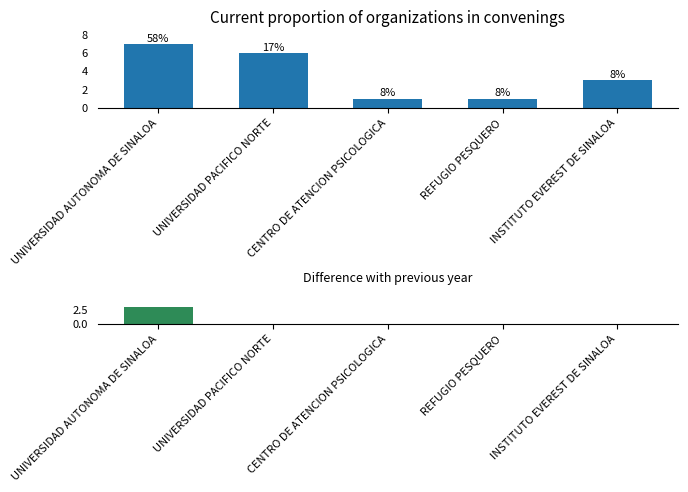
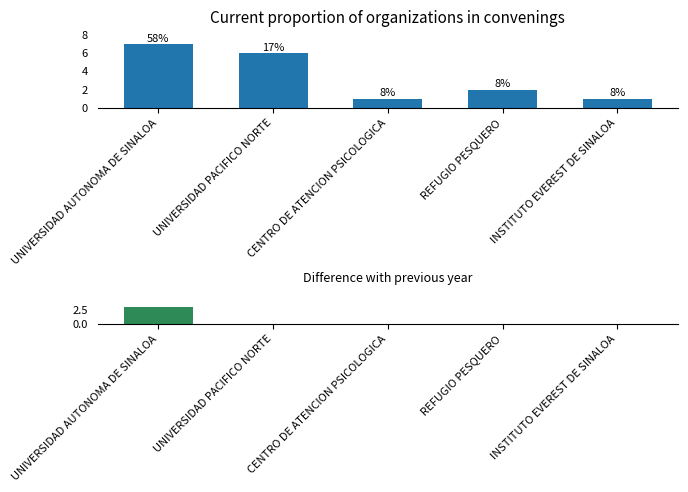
  {
    "Current proportion of organizations in convenings": {
-     "REFUGIO PESQUERO": 1,
-     "INSTITUTO EVEREST DE SINALOA": 3
+     "REFUGIO PESQUERO": 2,
+     "INSTITUTO EVEREST DE SINALOA": 1
    }
  }
